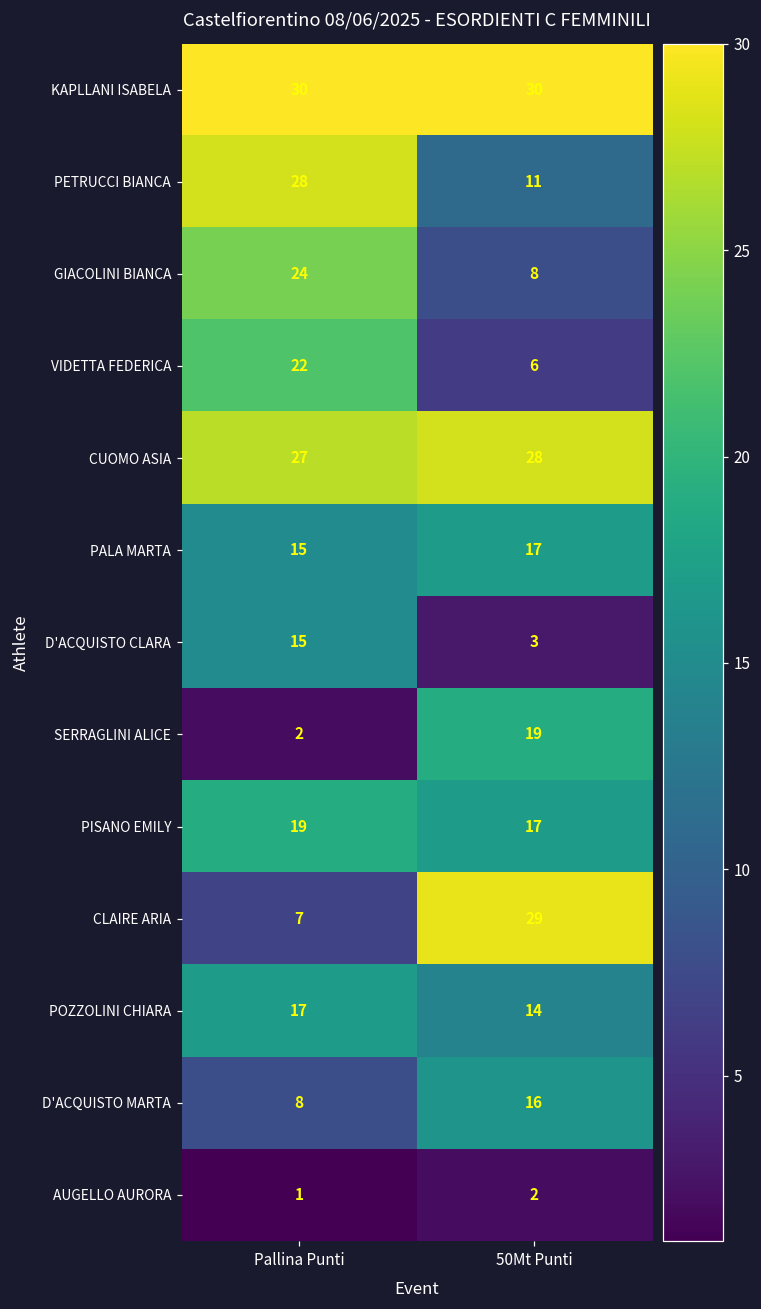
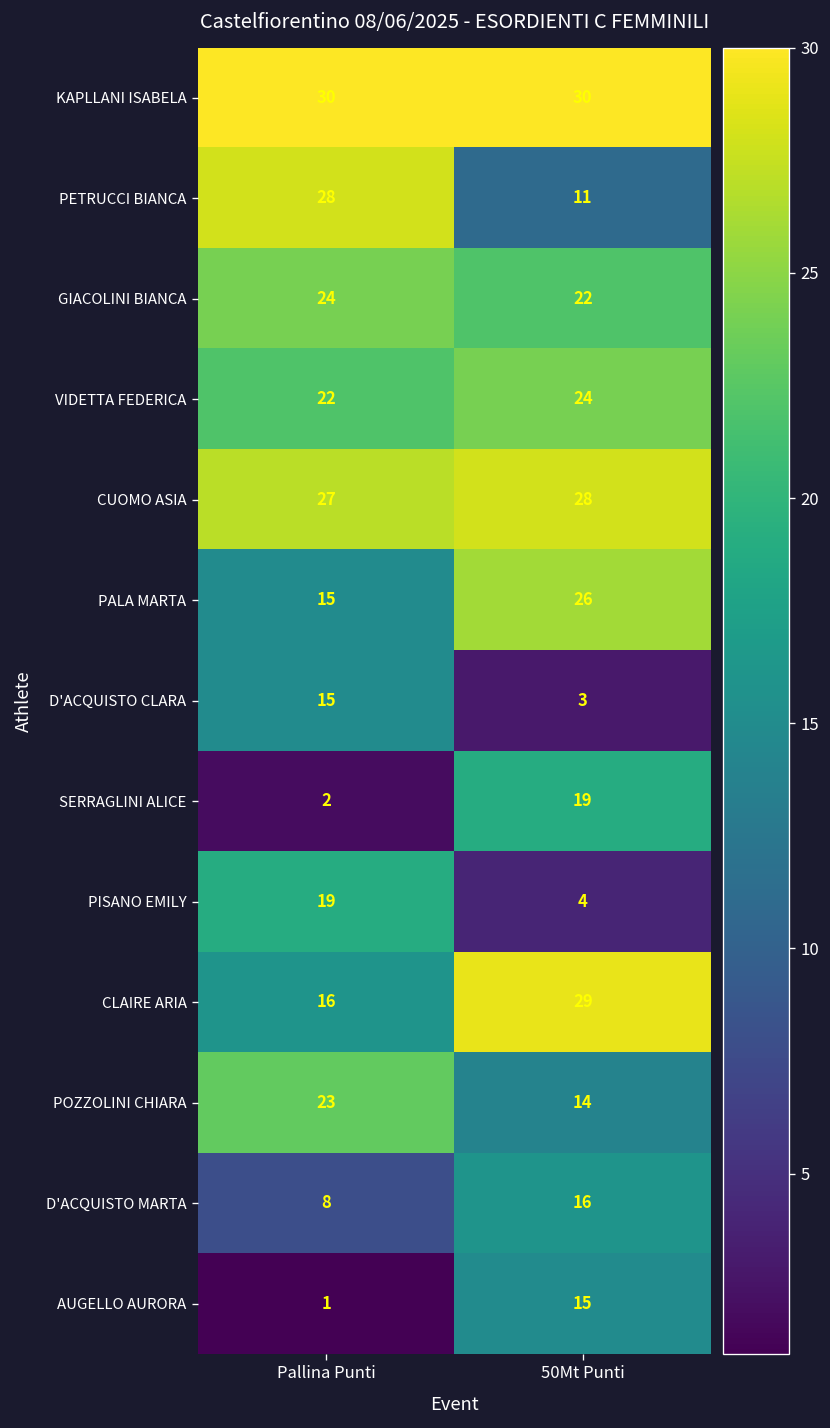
  {
    "PETRUCCI BIANCA": {
      "50Mt Punti": 11
    },
    "GIACOLINI BIANCA": {
      "Pallina Punti": 24,
-     "50Mt Punti": 8
+     "50Mt Punti": 22
    },
    "VIDETTA FEDERICA": {
      "Pallina Punti": 22,
-     "50Mt Punti": 6
+     "50Mt Punti": 24
    },
    "CUOMO ASIA": {
      "Pallina Punti": 27
    },
    "PALA MARTA": {
      "Pallina Punti": 15,
-     "50Mt Punti": 17
+     "50Mt Punti": 26
    },
    "D'ACQUISTO CLARA": {
      "Pallina Punti": 15,
      "50Mt Punti": 3
    },
    "SERRAGLINI ALICE": {
      "Pallina Punti": 2,
      "50Mt Punti": 19
    },
    "PISANO EMILY": {
      "Pallina Punti": 19,
-     "50Mt Punti": 17
+     "50Mt Punti": 4
    },
    "CLAIRE ARIA": {
-     "Pallina Punti": 7
+     "Pallina Punti": 16
    },
    "POZZOLINI CHIARA": {
-     "Pallina Punti": 17,
+     "Pallina Punti": 23,
      "50Mt Punti": 14
    },
    "D'ACQUISTO MARTA": {
      "Pallina Punti": 8,
      "50Mt Punti": 16
    },
    "AUGELLO AURORA": {
      "Pallina Punti": 1,
-     "50Mt Punti": 2
+     "50Mt Punti": 15
    }
  }
